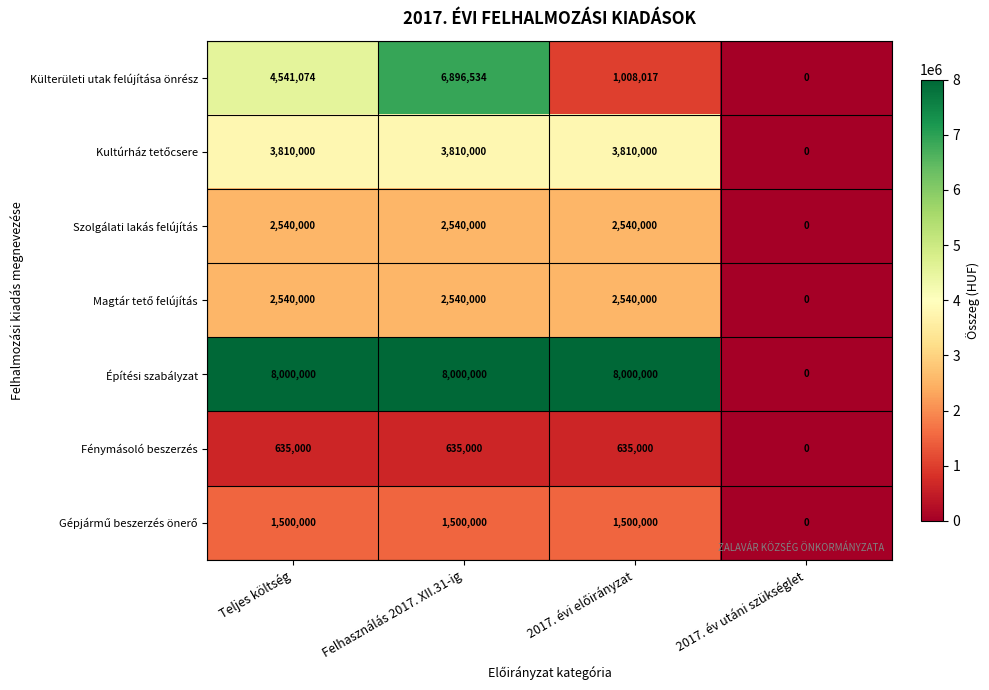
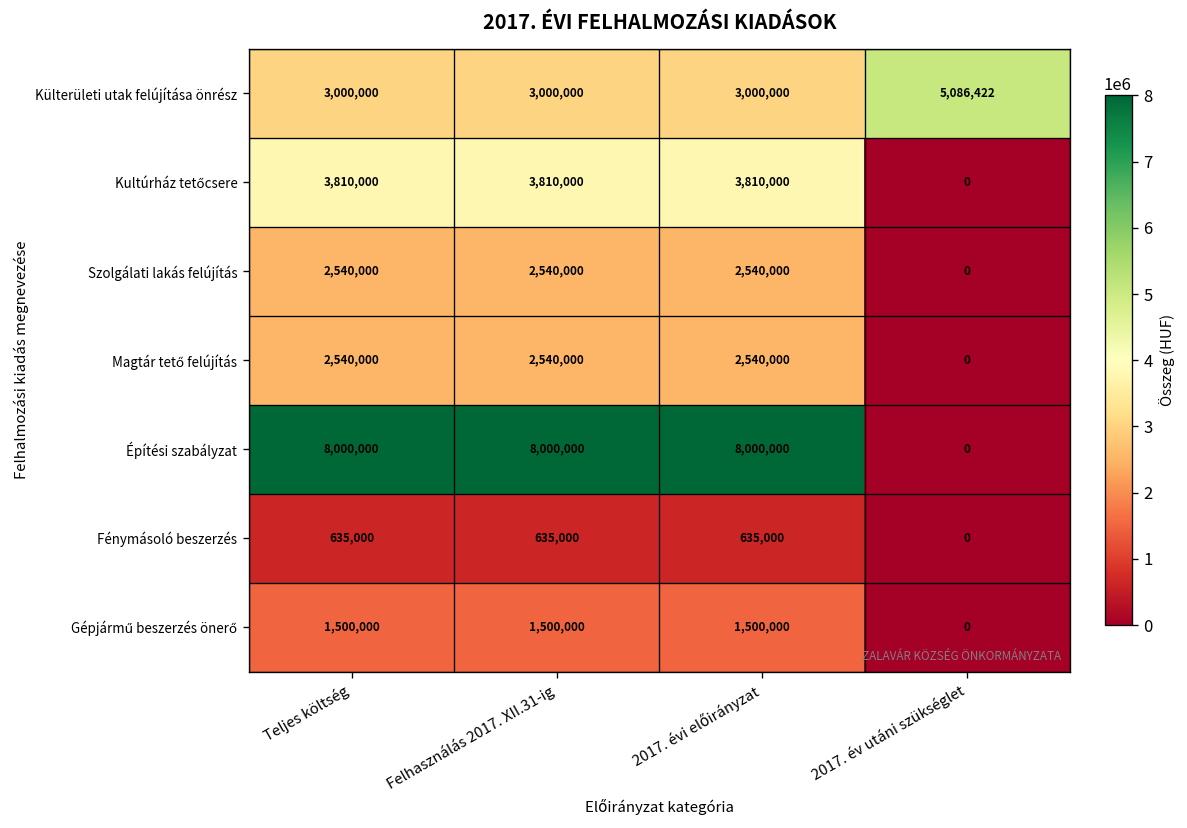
  {
    "Külterületi utak felújítása önrész": {
-     "Teljes költség": "4,541,074",
-     "Felhasználás 2017. XII.31-ig": "6,896,534",
-     "2017. évi előirányzat": "1,008,017",
-     "2017. év utáni szükséglet": "0"
+     "Teljes költség": "3,000,000",
+     "Felhasználás 2017. XII.31-ig": "3,000,000",
+     "2017. évi előirányzat": "3,000,000",
+     "2017. év utáni szükséglet": "5,086,422"
    },
    "Kultúrház tetőcsere": {
      "Teljes költség": "3,810,000",
      "Felhasználás 2017. XII.31-ig": "3,810,000",
      "2017. évi előirányzat": "3,810,000",
      "2017. év utáni szükséglet": "0"
    },
    "Szolgálati lakás felújítás": {
      "Teljes költség": "2,540,000",
      "Felhasználás 2017. XII.31-ig": "2,540,000",
      "2017. évi előirányzat": "2,540,000",
      "2017. év utáni szükséglet": "0"
    },
    "Magtár tető felújítás": {
      "Teljes költség": "2,540,000",
      "Felhasználás 2017. XII.31-ig": "2,540,000",
      "2017. évi előirányzat": "2,540,000",
      "2017. év utáni szükséglet": "0"
    },
    "Építési szabályzat": {
      "Teljes költség": "8,000,000",
      "Felhasználás 2017. XII.31-ig": "8,000,000",
      "2017. évi előirányzat": "8,000,000",
      "2017. év utáni szükséglet": "0"
    },
    "Fénymásoló beszerzés": {
      "Teljes költség": "635,000",
      "Felhasználás 2017. XII.31-ig": "635,000",
      "2017. évi előirányzat": "635,000",
      "2017. év utáni szükséglet": "0"
    },
    "Gépjármű beszerzés önerő": {
      "Teljes költség": "1,500,000",
      "Felhasználás 2017. XII.31-ig": "1,500,000",
      "2017. évi előirányzat": "1,500,000"
    }
  }
